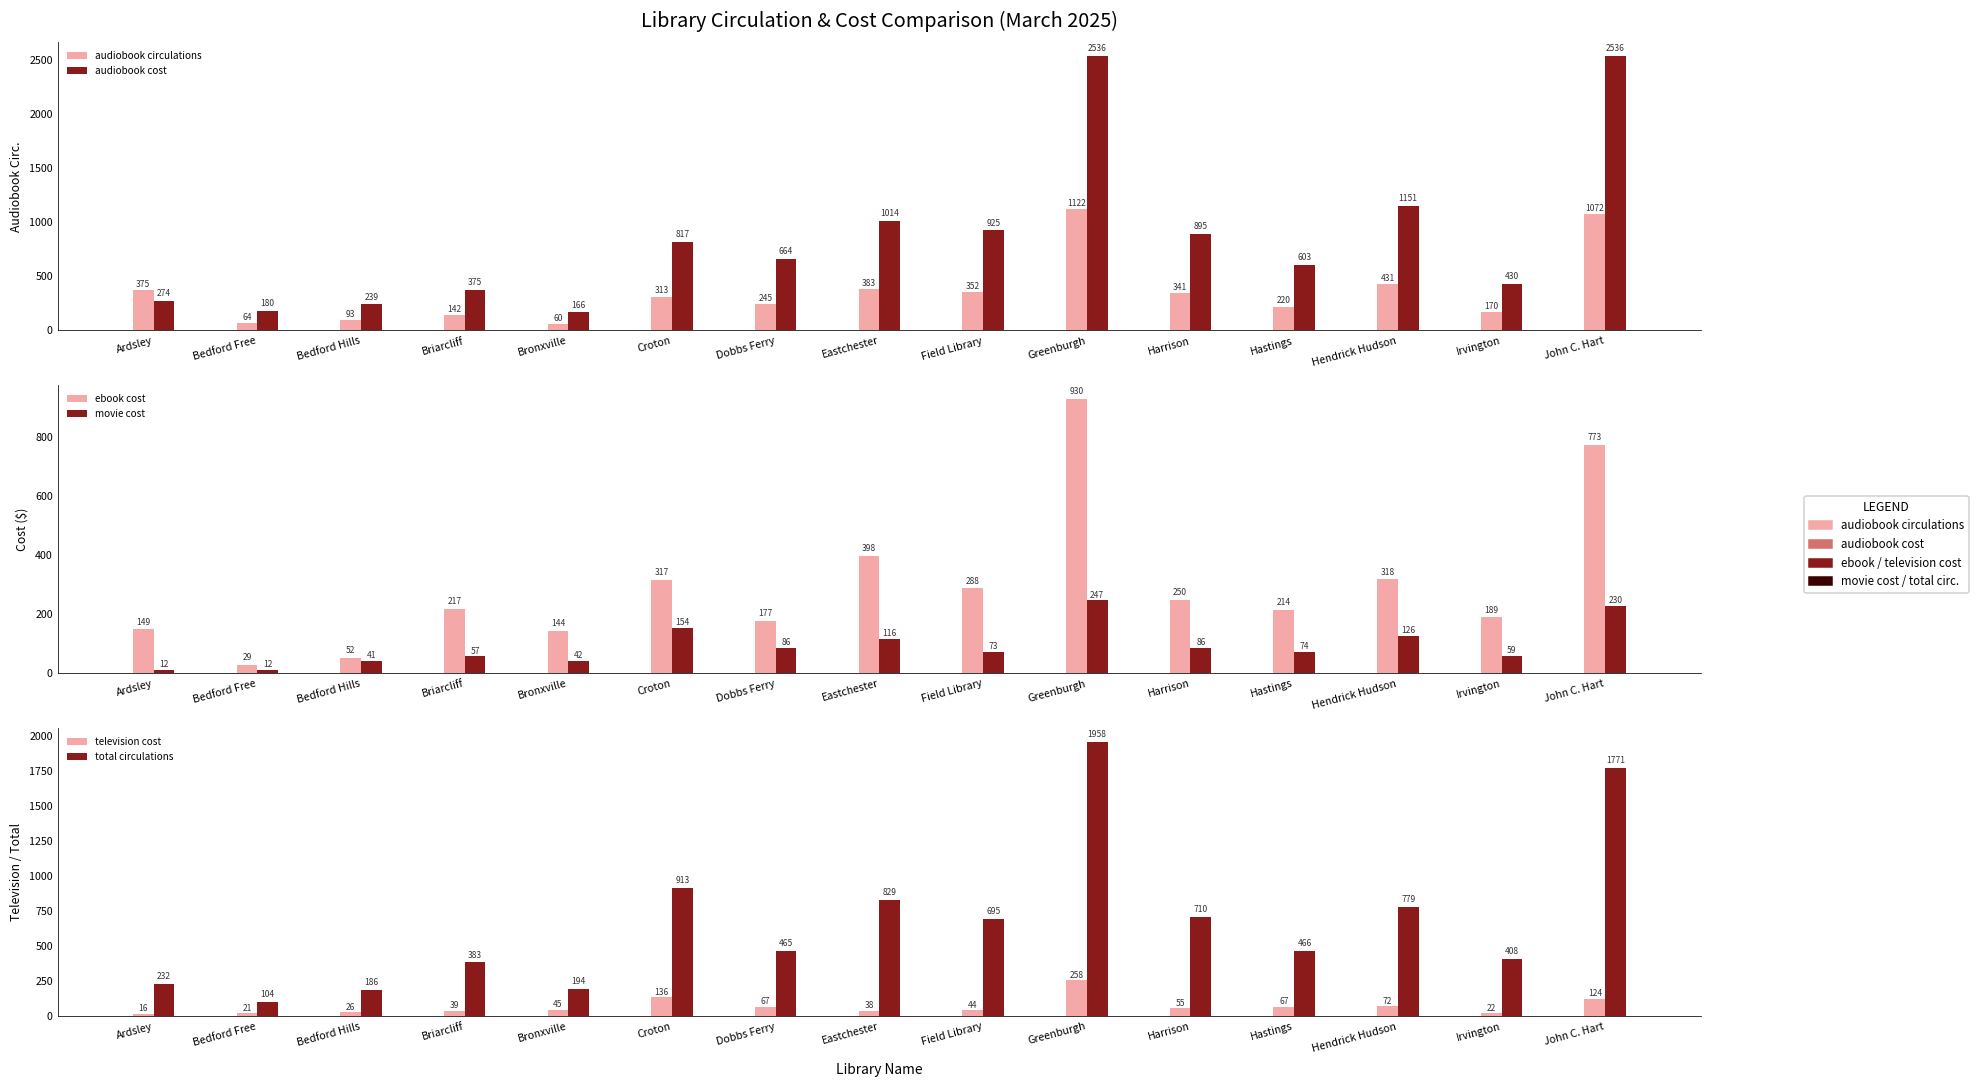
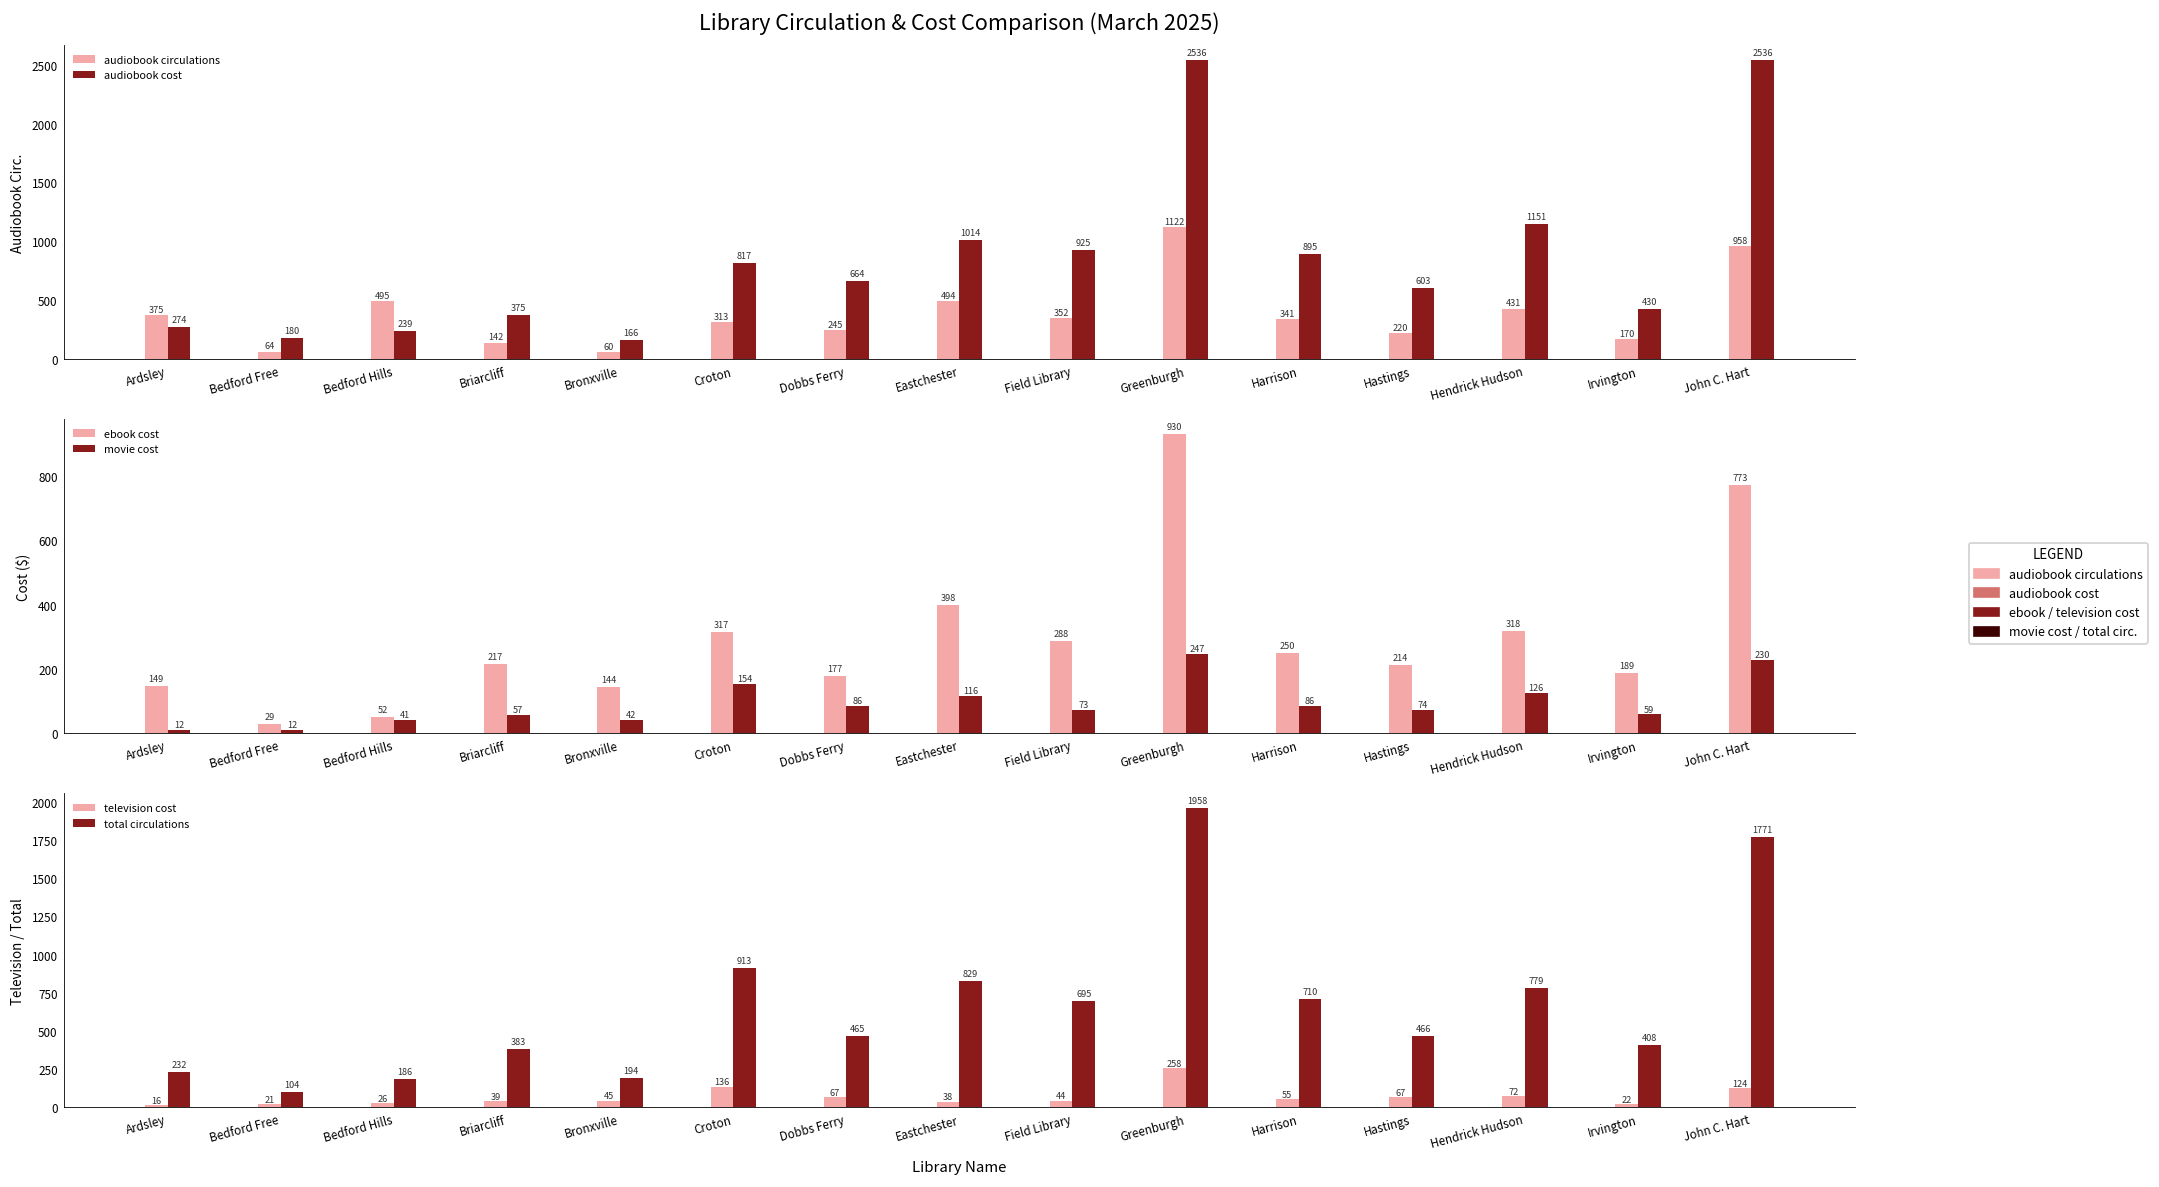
  {
    "Library Circulation & Cost Comparison (March 2025)": {
      "audiobook circulations": {
        "Ardsley": 375,
        "Bedford Free": 64,
-       "Bedford Hills": 93,
+       "Bedford Hills": 495,
        "Briarcliff": 142,
        "Bronxville": 60,
        "Croton": 313,
        "Dobbs Ferry": 245,
-       "Eastchester": 383,
+       "Eastchester": 494,
        "Field Library": 352,
        "Greenburgh": 1122,
        "Harrison": 341,
        "Hastings": 220,
        "Hendrick Hudson": 431,
        "Irvington": 170,
-       "John C. Hart": 1072
+       "John C. Hart": 958
      }
    }
  }
